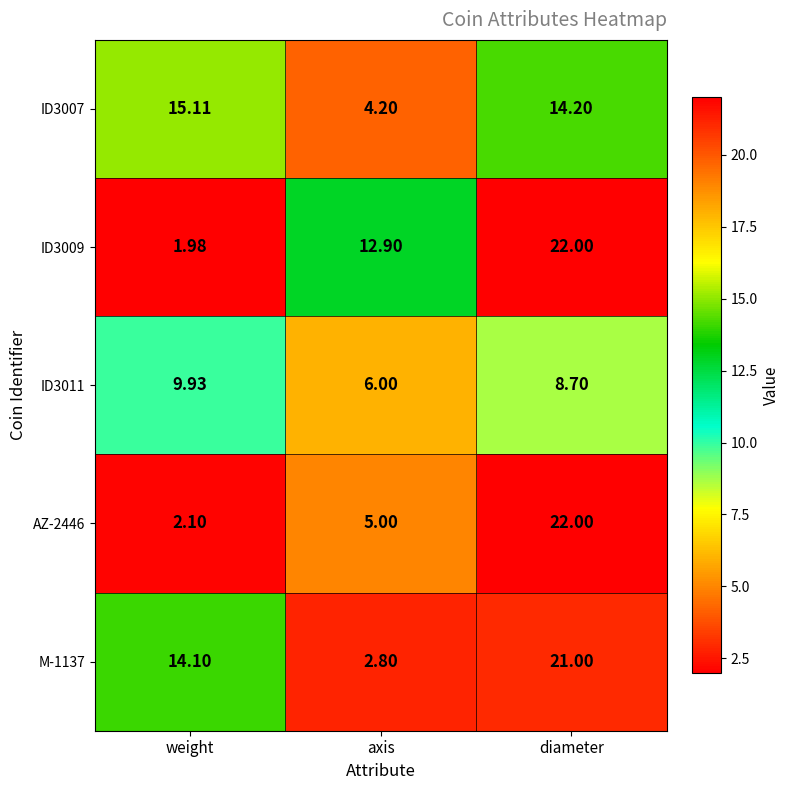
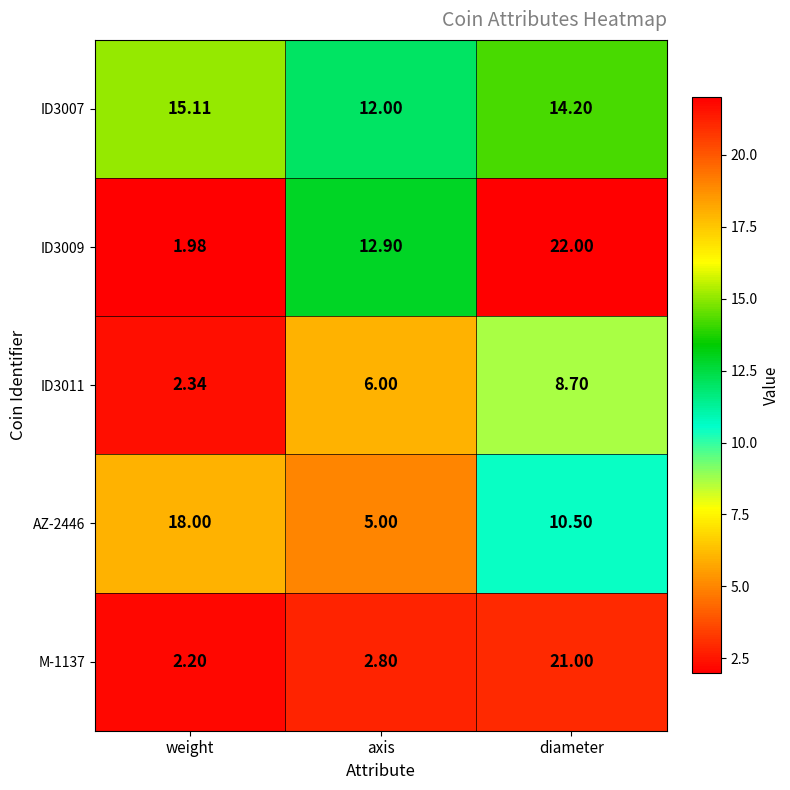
  {
    "ID3007": {
      "weight": 15.11,
-     "axis": 4.20,
+     "axis": 12.00,
      "diameter": 14.20
    },
    "ID3009": {
      "weight": 1.98,
      "axis": 12.90,
      "diameter": 22.00
    },
    "ID3011": {
-     "weight": 9.93,
+     "weight": 2.34,
      "axis": 6.00,
      "diameter": 8.70
    },
    "AZ-2446": {
-     "weight": 2.10,
+     "weight": 18.00,
      "axis": 5.00,
-     "diameter": 22.00
+     "diameter": 10.50
    },
    "M-1137": {
-     "weight": 14.10,
+     "weight": 2.20,
      "axis": 2.80,
      "diameter": 21.00
    }
  }
